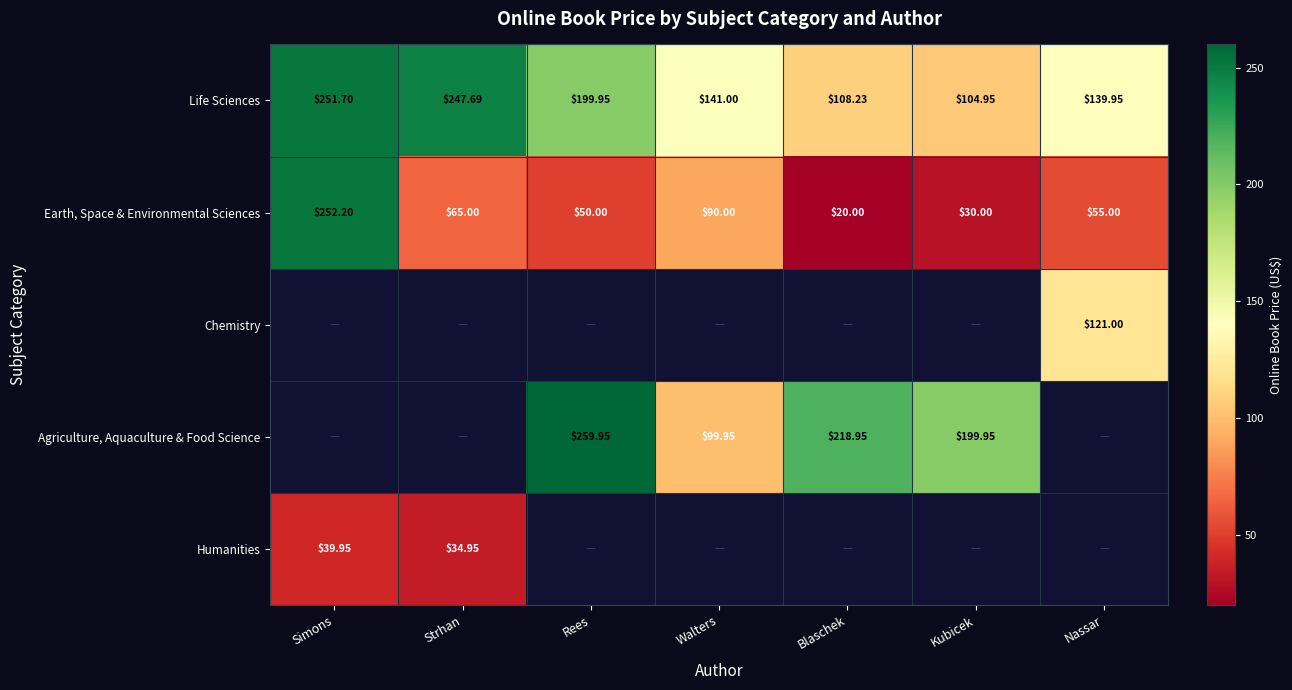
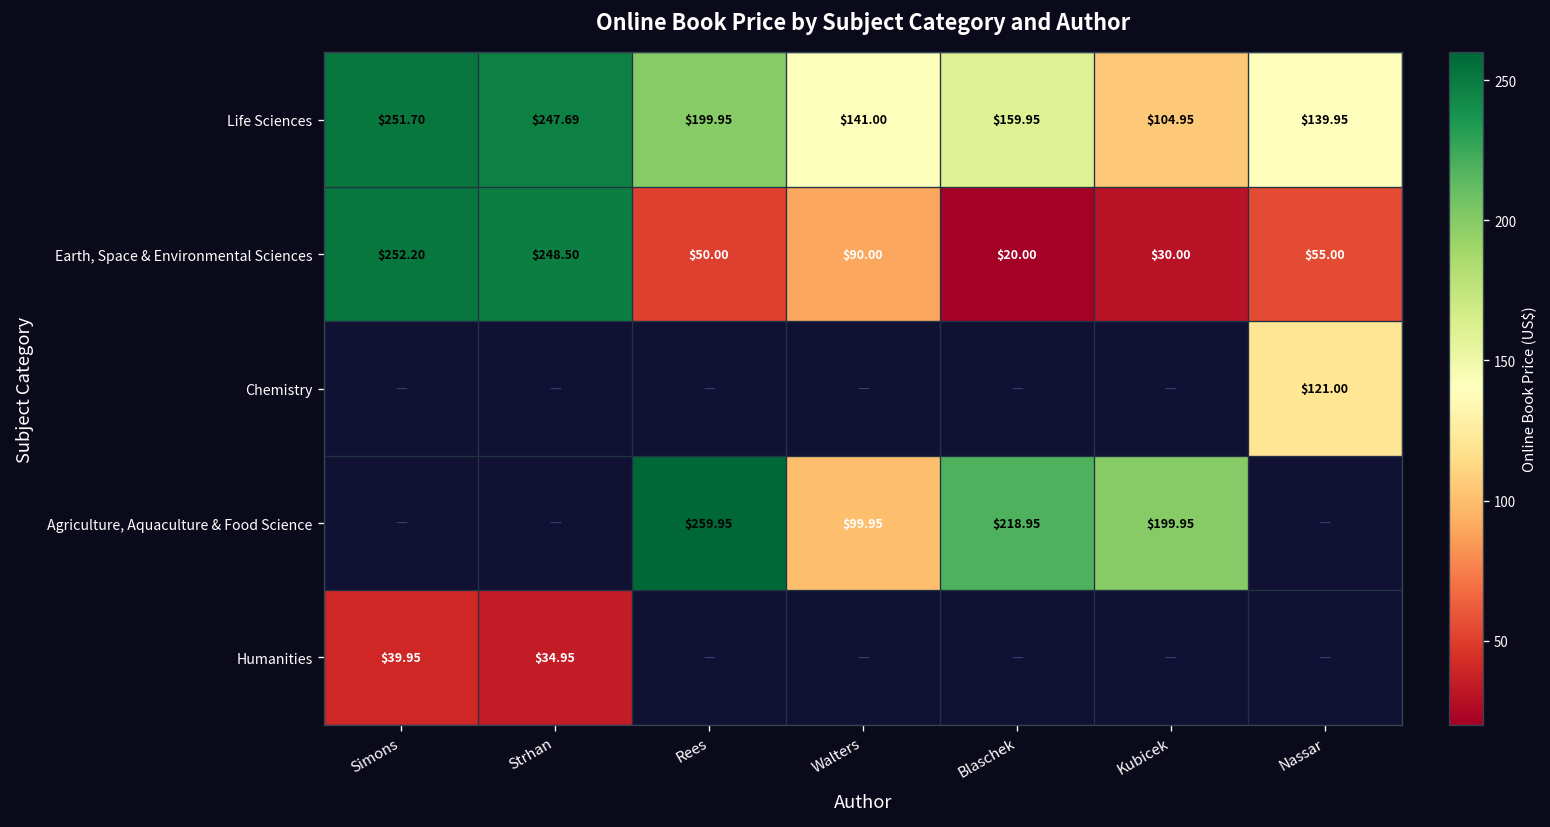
  {
    "Life Sciences": {
      "Simons": "$251.70",
      "Strhan": "$247.69",
      "Rees": "$199.95",
      "Walters": "$141.00",
-     "Blaschek": "$108.23",
+     "Blaschek": "$159.95",
      "Kubicek": "$104.95",
      "Nassar": "$139.95"
    },
    "Earth, Space & Environmental Sciences": {
      "Simons": "$252.20",
-     "Strhan": "$65.00",
+     "Strhan": "$248.50",
      "Rees": "$50.00",
      "Walters": "$90.00",
      "Blaschek": "$20.00",
      "Kubicek": "$30.00",
      "Nassar": "$55.00"
    },
    "Chemistry": {
      "Nassar": "$121.00"
    },
    "Agriculture, Aquaculture & Food Science": {
      "Rees": "$259.95",
      "Walters": "$99.95",
      "Blaschek": "$218.95",
      "Kubicek": "$199.95"
    },
    "Humanities": {
      "Simons": "$39.95",
      "Strhan": "$34.95"
    }
  }
